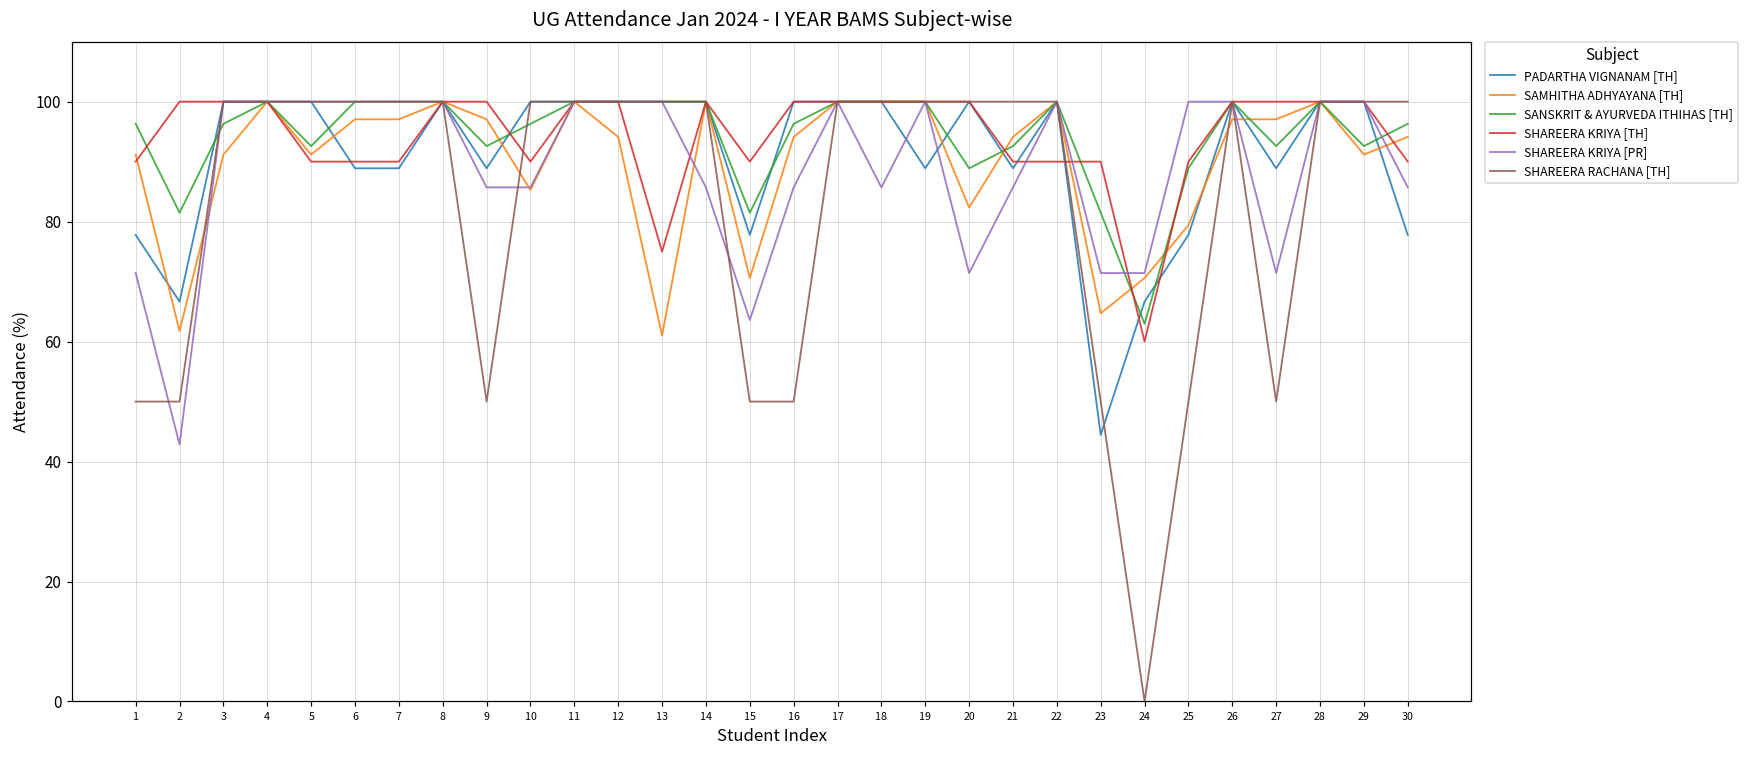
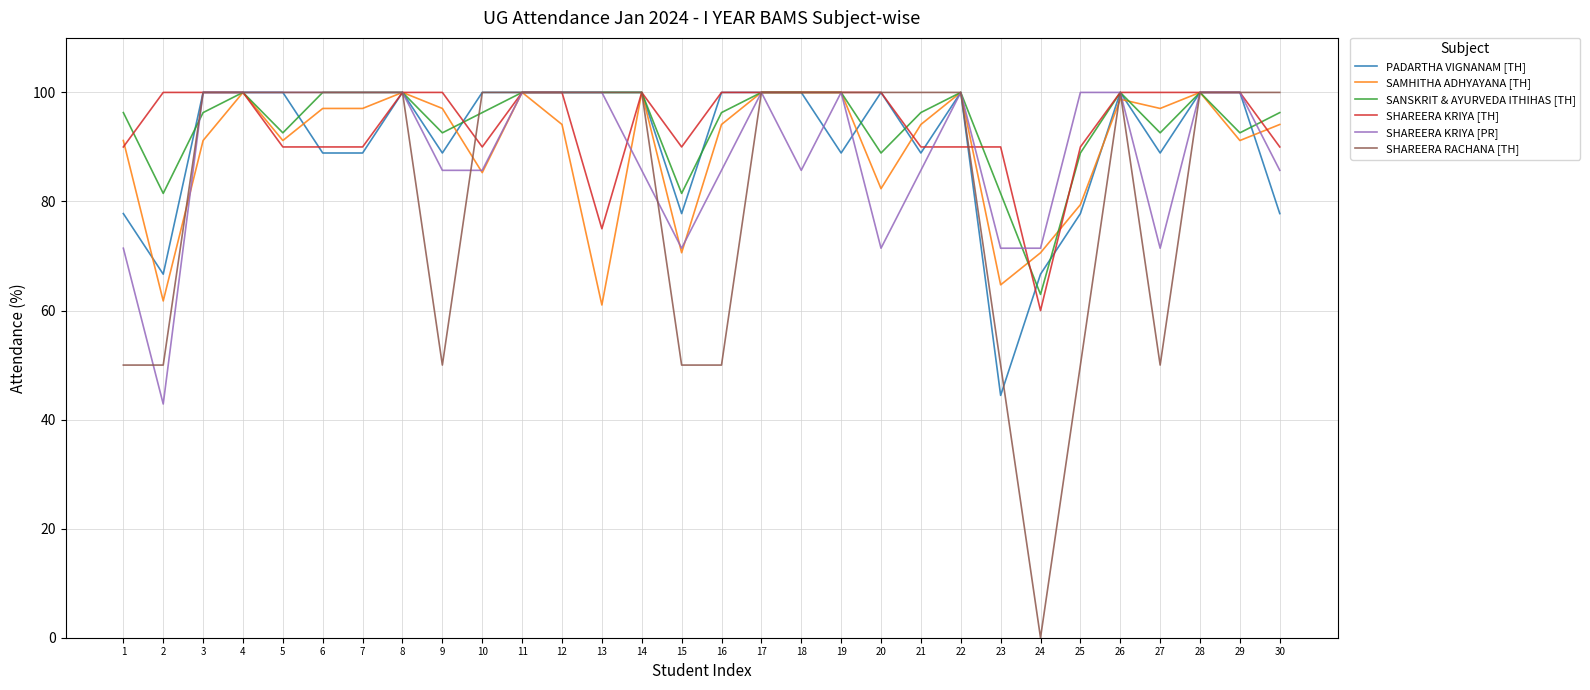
  {
    "PADARTHA VIGNANAM [TH]": {
      "1": 78,
      "2": 67,
      "6": 89,
      "7": 89,
      "9": 89,
      "15": 78,
      "19": 89,
      "21": 89,
      "23": 44,
      "24": 67,
      "25": 78,
      "27": 89,
      "30": 78
    },
    "SAMHITHA ADHYAYANA [TH]": {
      "1": 91,
      "2": 62,
      "3": 91,
      "5": 91,
      "6": 97,
      "7": 97,
      "9": 97,
      "12": 94,
      "13": 61,
      "15": 71,
      "16": 94,
      "20": 82,
      "21": 94,
      "23": 65,
      "24": 71,
      "25": 79,
-     "26": 97,
+     "26": 99,
      "27": 97,
      "29": 91,
      "30": 94
    },
    "SANSKRIT & AYURVEDA ITHIHAS [TH]": {
      "1": 96,
      "2": 81,
      "3": 96,
      "5": 93,
      "9": 93,
      "10": 96,
      "15": 81,
      "16": 96,
      "20": 89,
-     "21": 93,
+     "21": 96,
      "23": 81,
      "24": 63,
      "25": 89,
      "27": 93,
      "29": 93,
      "30": 96
    },
    "SHAREERA KRIYA [TH]": {
      "1": 90,
      "2": 100,
      "5": 90,
      "6": 90,
      "7": 90,
      "9": 100,
      "10": 90,
      "13": 75,
      "15": 90,
      "21": 90,
      "22": 90,
      "23": 90,
      "24": 60,
      "25": 90,
      "27": 100,
      "30": 90
    },
    "SHAREERA KRIYA [PR]": {
      "1": 71,
      "2": 43,
      "9": 86,
      "14": 86,
-     "15": 64,
+     "15": 71,
      "16": 86,
      "18": 86,
      "20": 71,
      "21": 86,
      "23": 71,
      "24": 71,
      "25": 100,
      "27": 71,
      "30": 86
    },
    "SHAREERA RACHANA [TH]": {
      "1": 50,
      "2": 50,
      "9": 50,
      "15": 50,
      "16": 50,
      "21": 100,
      "23": 50,
      "24": 0,
      "25": 50,
      "27": 50,
      "30": 100
    }
  }
